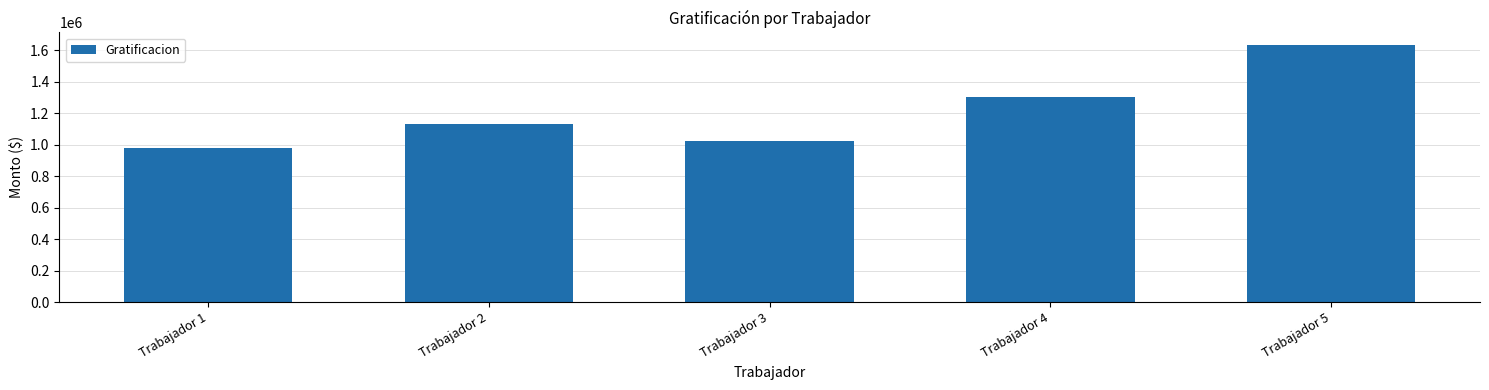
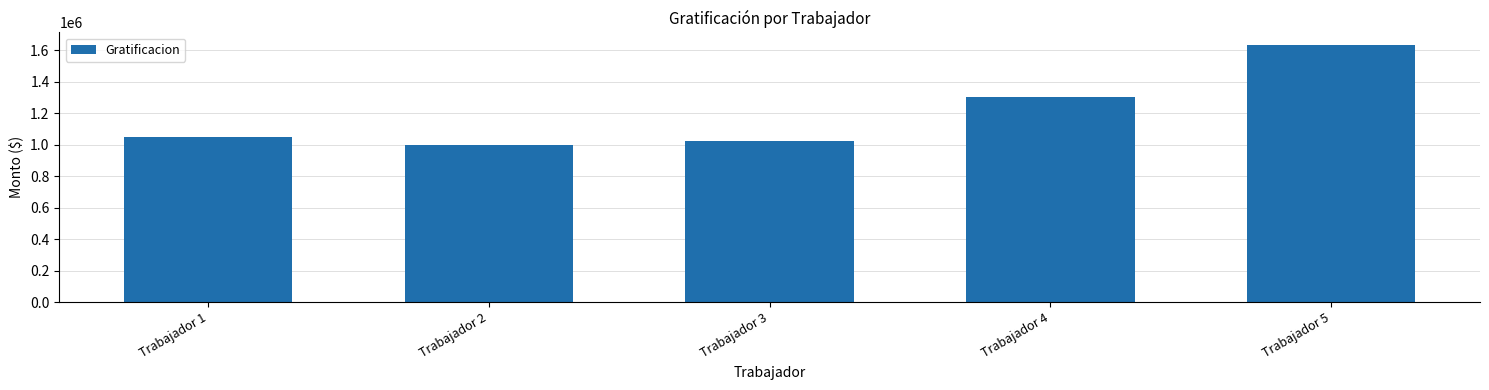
  {
-   "Trabajador 1": 980000,
-   "Trabajador 2": 1130000,
+   "Trabajador 1": 1050000,
+   "Trabajador 2": 1000000,
    "Trabajador 3": 1020000,
    "Trabajador 4": 1300000,
    "Trabajador 5": 1630000
  }
